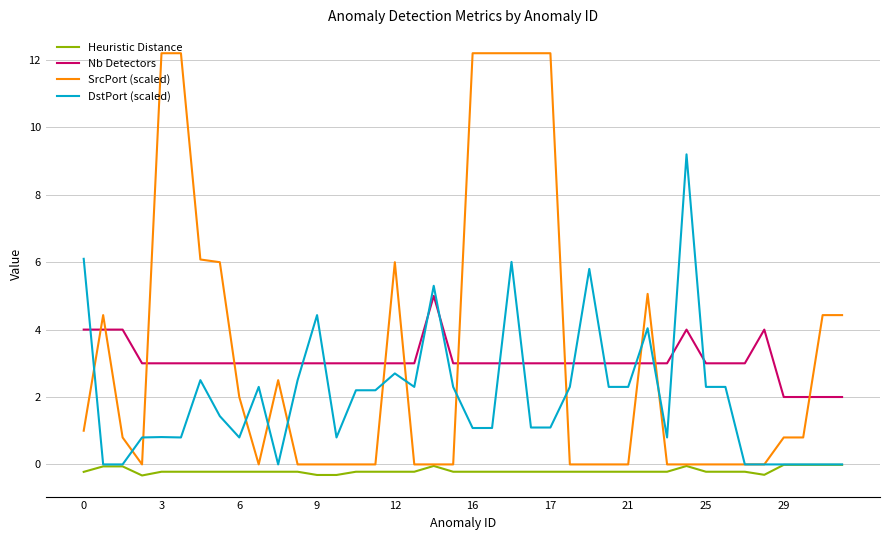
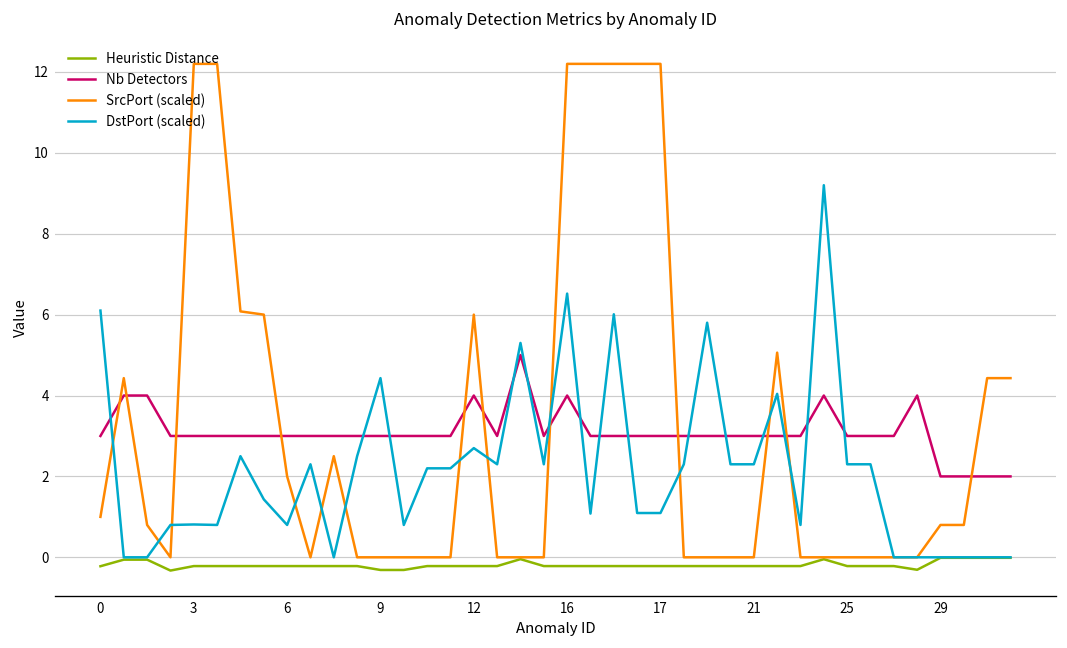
  {
    "Heuristic Distance": {
      "0": -0.2,
      "12": -0.2,
      "16": -0.2
    },
    "Nb Detectors": {
-     "0": 4,
-     "12": 3,
-     "16": 3
+     "0": 3,
+     "12": 4,
+     "16": 4
    },
    "SrcPort (scaled)": {
      "0": 1.0,
      "12": 6.0,
      "16": 12.2
    },
    "DstPort (scaled)": {
      "0": 6.1,
      "12": 2.7,
-     "16": 1.1
+     "16": 6.5
    }
  }
